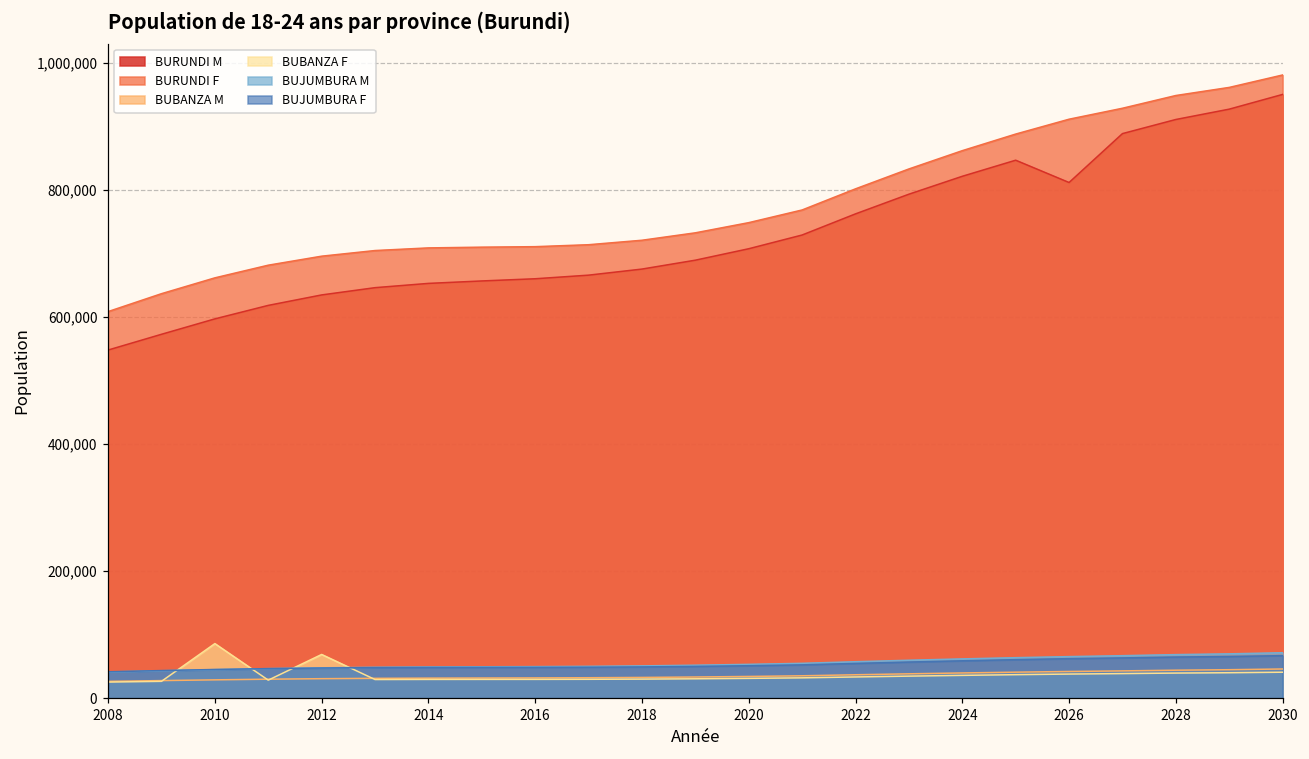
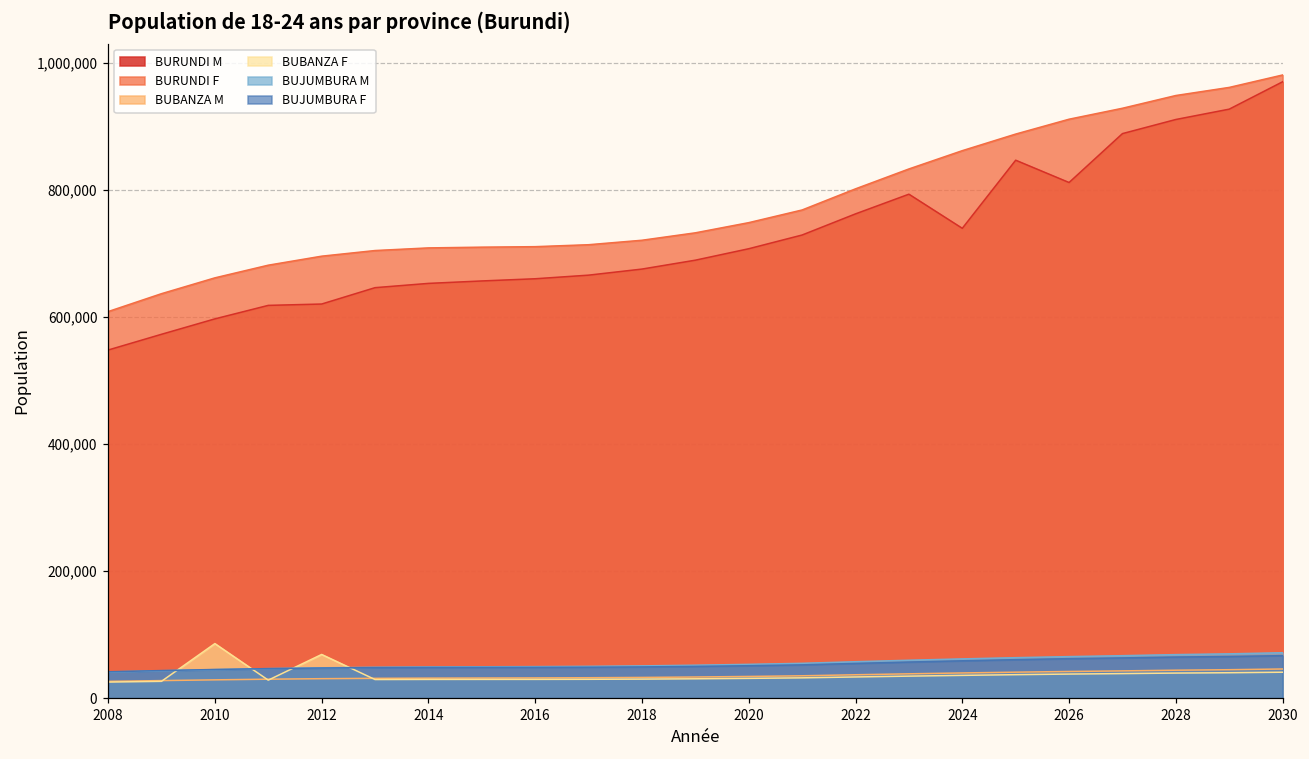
  {
    "BURUNDI M": {
      "2008": "550,000",
      "2010": "600,000",
-     "2012": "640,000",
+     "2012": "620,000",
      "2014": "650,000",
      "2016": "660,000",
      "2018": "680,000",
      "2020": "710,000",
      "2022": "760,000",
-     "2024": "820,000",
+     "2024": "740,000",
      "2026": "810,000",
      "2028": "910,000",
-     "2030": "950,000"
+     "2030": "970,000"
    },
    "BURUNDI F": {
      "2008": "610,000",
      "2010": "660,000",
      "2012": "700,000",
      "2014": "710,000",
      "2016": "710,000",
      "2018": "720,000",
      "2020": "750,000",
      "2022": "800,000",
      "2024": "860,000",
      "2026": "910,000",
      "2028": "950,000",
      "2030": "980,000"
    },
    "BUBANZA M": {
      "2010": "30,000",
      "2012": "30,000",
      "2028": "40,000",
      "2030": "50,000"
    },
    "BUBANZA F": {
      "2010": "90,000",
      "2012": "70,000",
      "2028": "40,000",
      "2030": "40,000"
    },
    "BUJUMBURA M": {
      "2030": "70,000"
    },
    "BUJUMBURA F": {
      "2030": "70,000"
    }
  }
